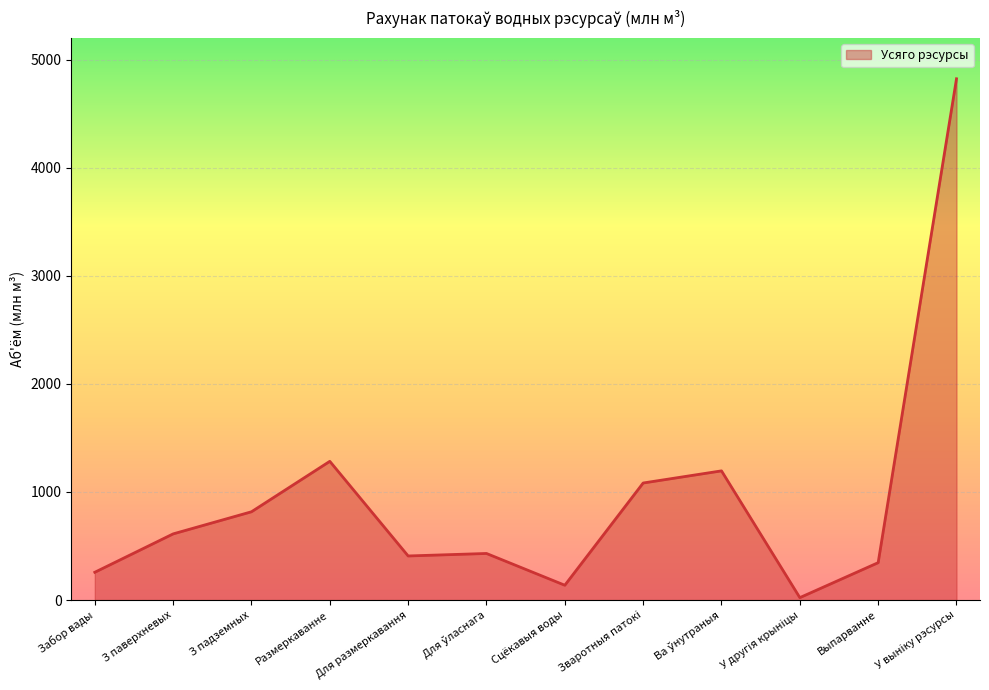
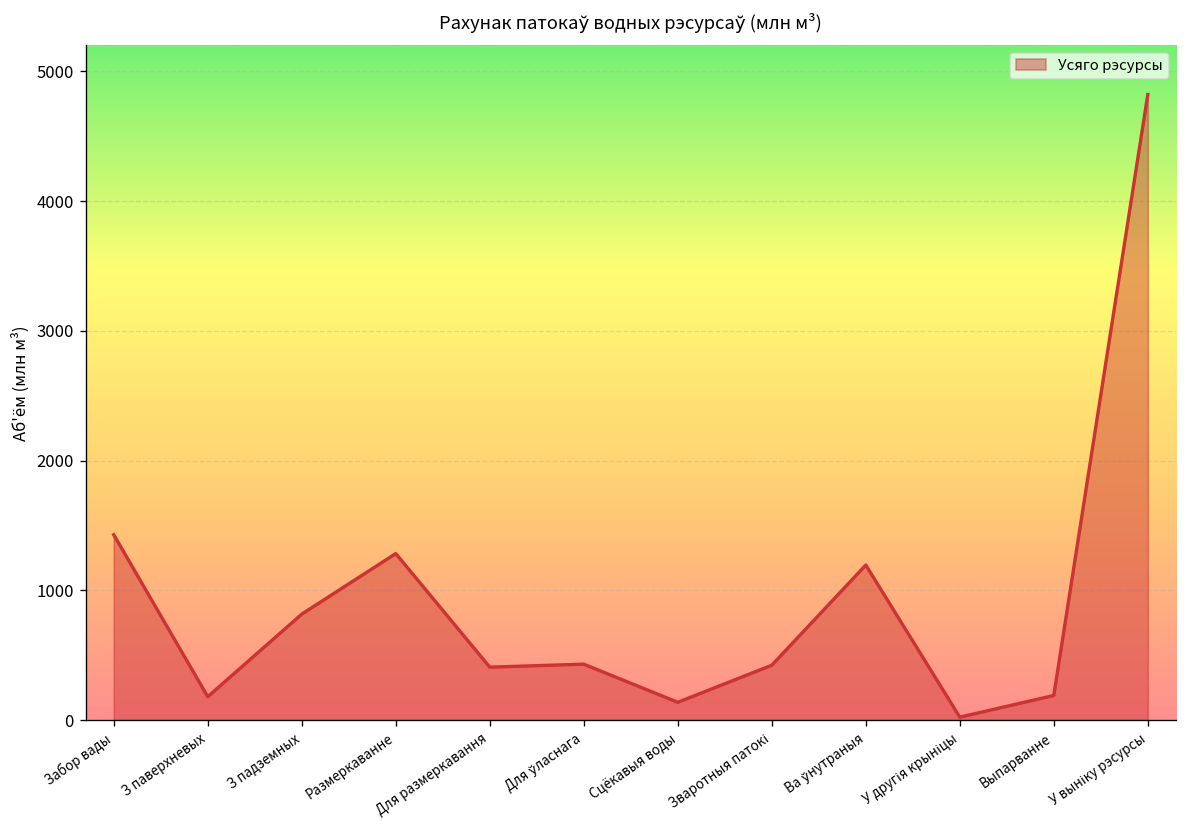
  {
-   "Забор вады": 260,
-   "З паверхневых": 610,
+   "Забор вады": 1430,
+   "З паверхневых": 180,
    "З падземных": 820,
    "Размеркаванне": 1280,
    "Для размеркавання": 410,
    "Для ўласнага": 430,
    "Сцёкавыя воды": 140,
-   "Зваротныя патокі": 1080,
+   "Зваротныя патокі": 420,
    "Ва ўнутраныя": 1200,
    "У другія крыніцы": 20,
-   "Выпарванне": 350,
+   "Выпарванне": 190,
    "У выніку рэсурсы": 4820
  }
